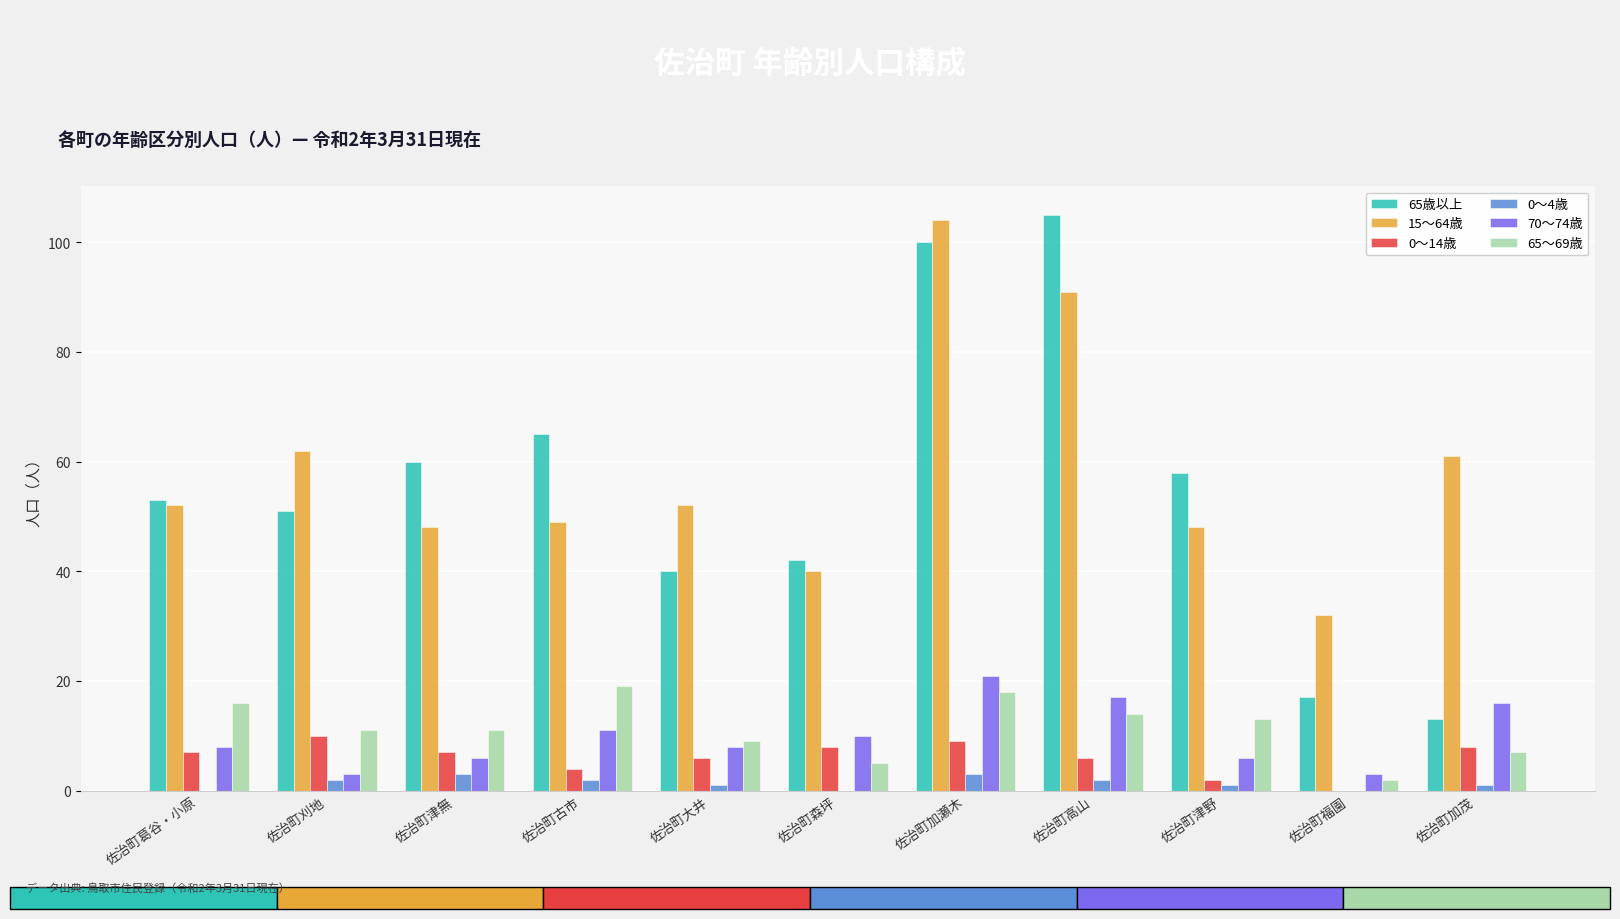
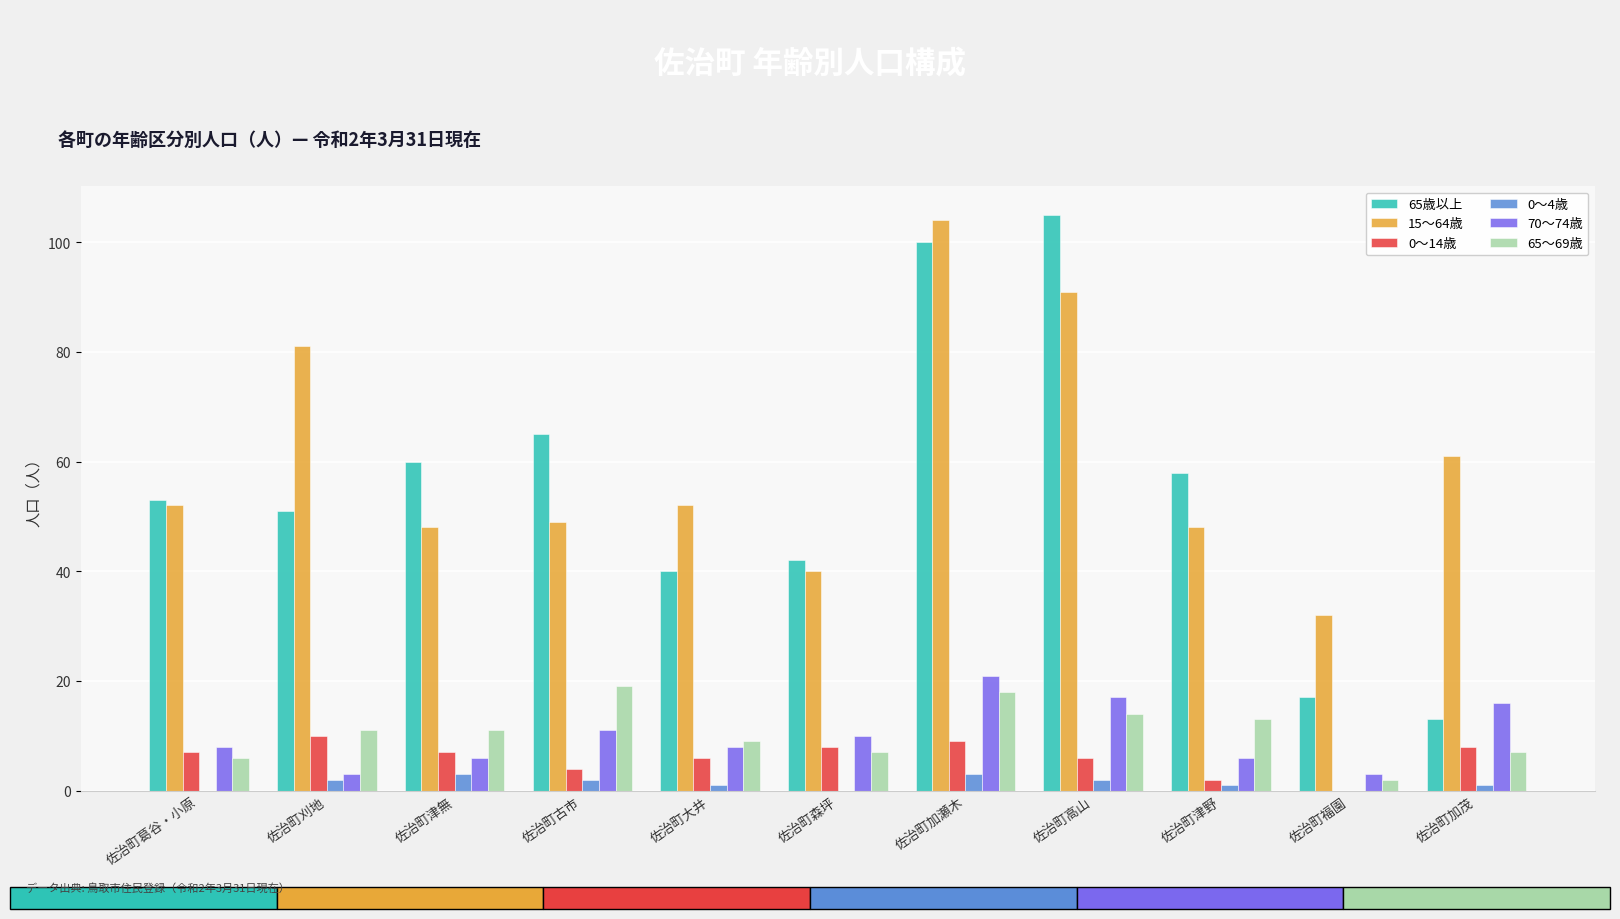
  {
    "65歳以上": {
      "佐治町葛谷・小原": 53,
      "佐治町刈地": 51,
      "佐治町津無": 60,
      "佐治町古市": 65,
      "佐治町大井": 40,
      "佐治町森坪": 42,
      "佐治町加瀬木": 100,
      "佐治町高山": 105,
      "佐治町津野": 58,
      "佐治町福園": 17,
      "佐治町加茂": 13
    },
    "15〜64歳": {
      "佐治町葛谷・小原": 52,
-     "佐治町刈地": 62,
+     "佐治町刈地": 81,
      "佐治町津無": 48,
      "佐治町古市": 49,
      "佐治町大井": 52,
      "佐治町森坪": 40,
      "佐治町加瀬木": 104,
      "佐治町高山": 91,
      "佐治町津野": 48,
      "佐治町福園": 32,
      "佐治町加茂": 61
    },
    "0〜14歳": {
      "佐治町葛谷・小原": 7,
      "佐治町刈地": 10,
      "佐治町津無": 7,
      "佐治町古市": 4,
      "佐治町大井": 6,
      "佐治町森坪": 8,
      "佐治町加瀬木": 9,
      "佐治町高山": 6,
      "佐治町津野": 2,
      "佐治町福園": 0,
      "佐治町加茂": 8
    },
    "65〜69歳": {
-     "佐治町葛谷・小原": 16,
+     "佐治町葛谷・小原": 6,
      "佐治町刈地": 11,
      "佐治町津無": 11,
      "佐治町古市": 19,
      "佐治町大井": 9,
-     "佐治町森坪": 5,
+     "佐治町森坪": 7,
      "佐治町加瀬木": 18,
      "佐治町高山": 14,
      "佐治町津野": 13,
      "佐治町福園": 2,
      "佐治町加茂": 7
    }
  }
